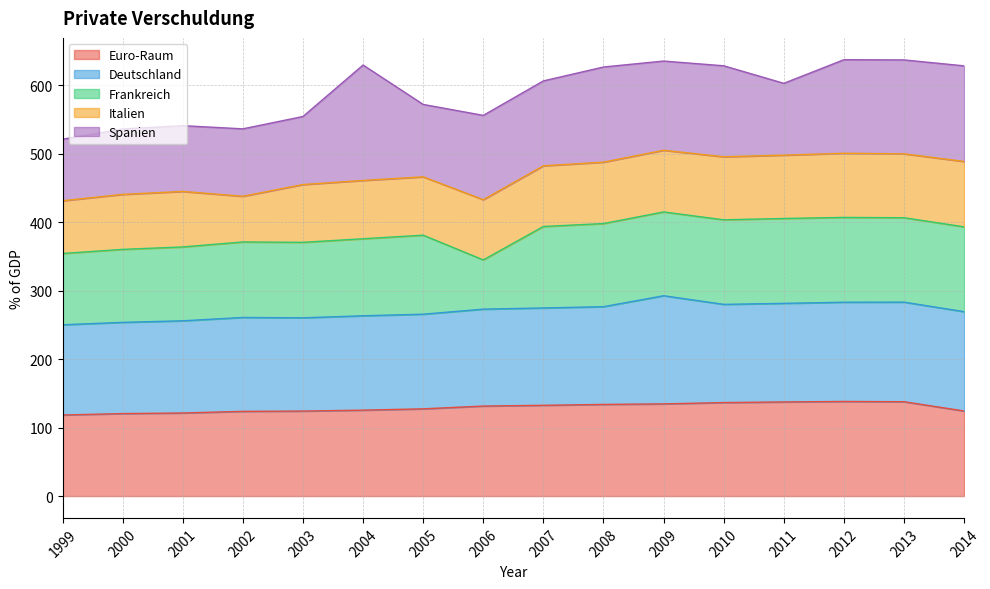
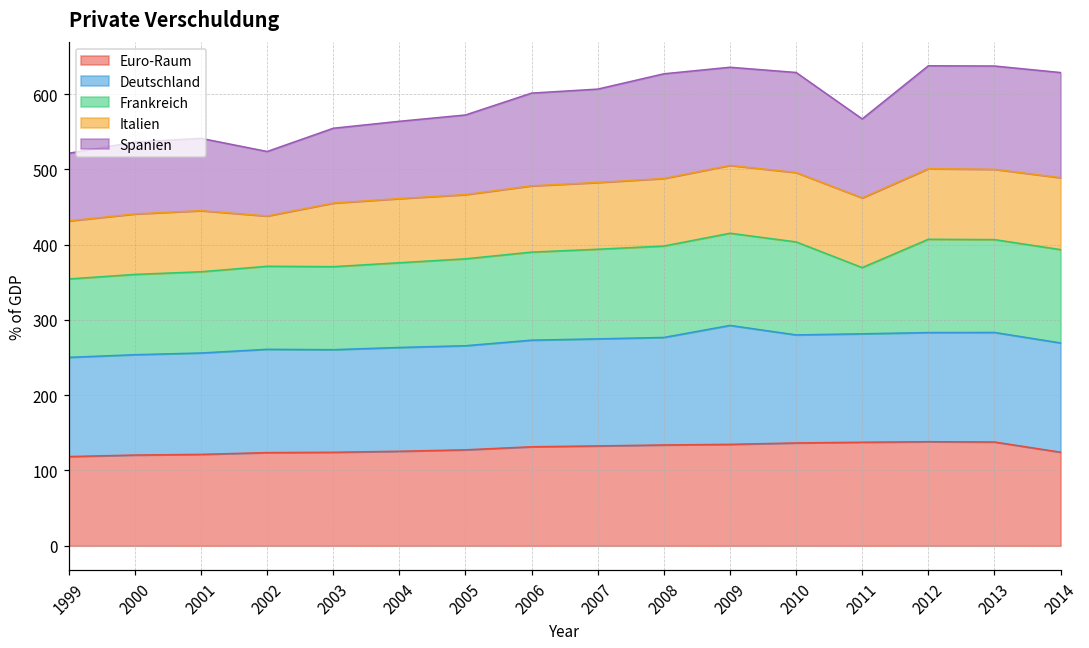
  {
    "Euro-Raum": {
      "1999": 120,
      "2000": 120,
      "2001": 120,
      "2002": 120,
      "2003": 120,
      "2004": 130,
      "2005": 130,
      "2006": 130,
      "2007": 130,
      "2008": 130,
      "2009": 130,
      "2010": 140,
      "2011": 140,
      "2012": 140,
      "2013": 140,
      "2014": 120
    },
    "Deutschland": {
      "1999": 130,
      "2000": 130,
      "2001": 130,
      "2002": 140,
      "2003": 140,
      "2004": 140,
      "2005": 140,
      "2006": 140,
      "2007": 140,
      "2008": 140,
      "2009": 160,
      "2010": 140,
      "2011": 140,
      "2012": 140,
      "2013": 150,
      "2014": 150
    },
    "Frankreich": {
      "1999": 100,
      "2000": 110,
      "2001": 110,
      "2002": 110,
      "2003": 110,
      "2004": 110,
      "2005": 120,
-     "2006": 70,
+     "2006": 120,
      "2007": 120,
      "2008": 120,
      "2009": 120,
      "2010": 120,
-     "2011": 120,
+     "2011": 90,
      "2012": 120,
      "2013": 120,
      "2014": 120
    },
    "Italien": {
      "1999": 80,
      "2000": 80,
      "2001": 80,
      "2002": 70,
      "2003": 80,
      "2004": 90,
      "2005": 90,
      "2006": 90,
      "2007": 90,
      "2008": 90,
      "2009": 90,
      "2010": 90,
      "2011": 90,
      "2012": 90,
      "2013": 90,
      "2014": 100
    },
    "Spanien": {
      "1999": 90,
-     "2002": 100,
+     "2002": 90,
      "2003": 100,
-     "2004": 170,
+     "2004": 100,
      "2005": 110,
      "2006": 120,
      "2007": 120,
      "2008": 140,
      "2009": 130,
      "2010": 130,
      "2011": 100,
      "2012": 140,
      "2013": 140,
      "2014": 140
    }
  }
